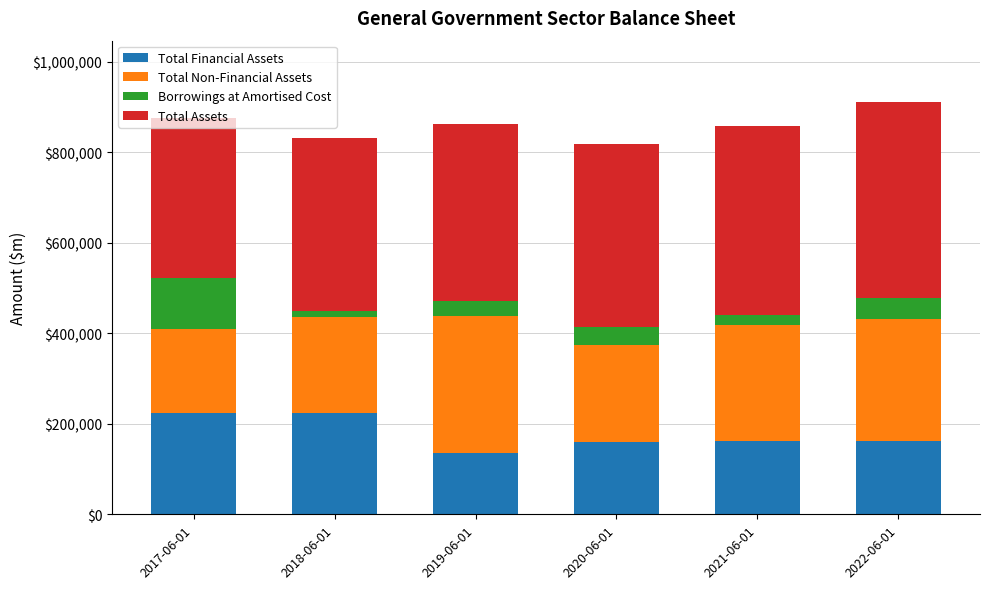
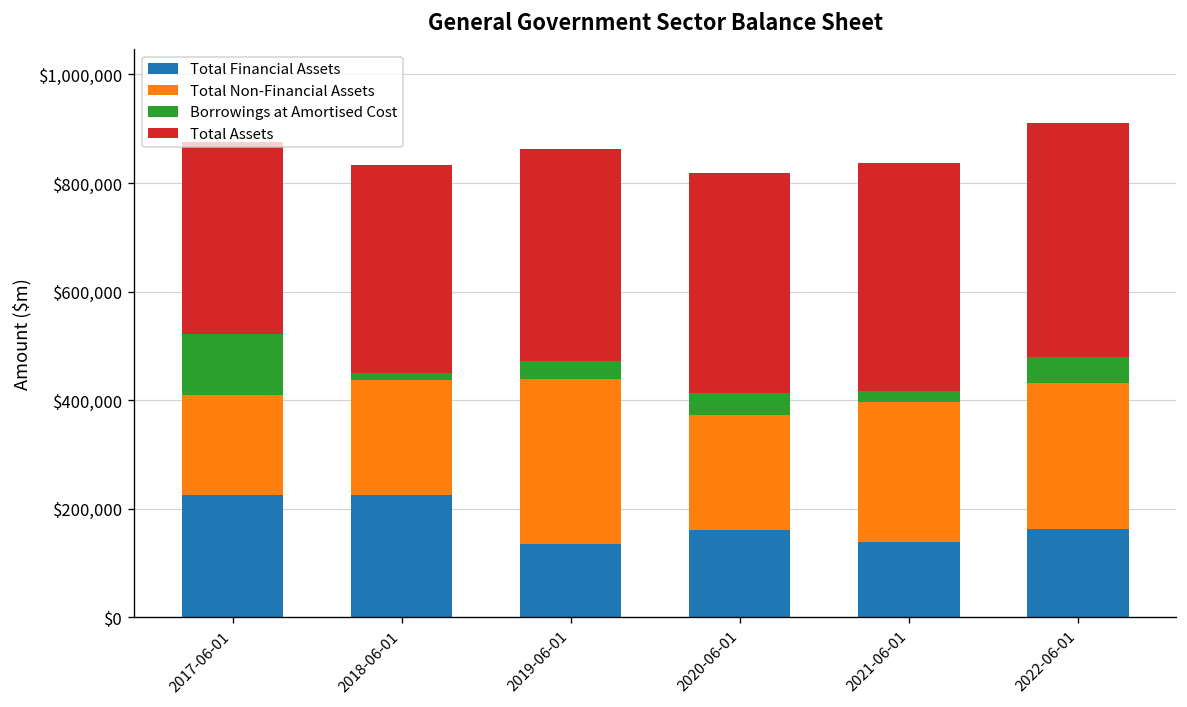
  {
    "Total Financial Assets": {
      "2017-06-01": "$220,000",
      "2018-06-01": "$220,000",
      "2019-06-01": "$140,000",
      "2020-06-01": "$160,000",
-     "2021-06-01": "$160,000",
+     "2021-06-01": "$140,000",
      "2022-06-01": "$160,000"
    },
    "Total Non-Financial Assets": {
      "2017-06-01": "$190,000",
      "2018-06-01": "$210,000",
      "2019-06-01": "$300,000",
      "2020-06-01": "$210,000",
      "2021-06-01": "$260,000",
      "2022-06-01": "$270,000"
    },
    "Borrowings at Amortised Cost": {
      "2017-06-01": "$110,000",
      "2018-06-01": "$10,000",
      "2019-06-01": "$30,000",
      "2020-06-01": "$40,000",
      "2021-06-01": "$20,000",
      "2022-06-01": "$50,000"
    },
    "Total Assets": {
      "2018-06-01": "$380,000",
      "2019-06-01": "$390,000",
      "2020-06-01": "$400,000",
      "2021-06-01": "$420,000",
      "2022-06-01": "$430,000"
    }
  }
